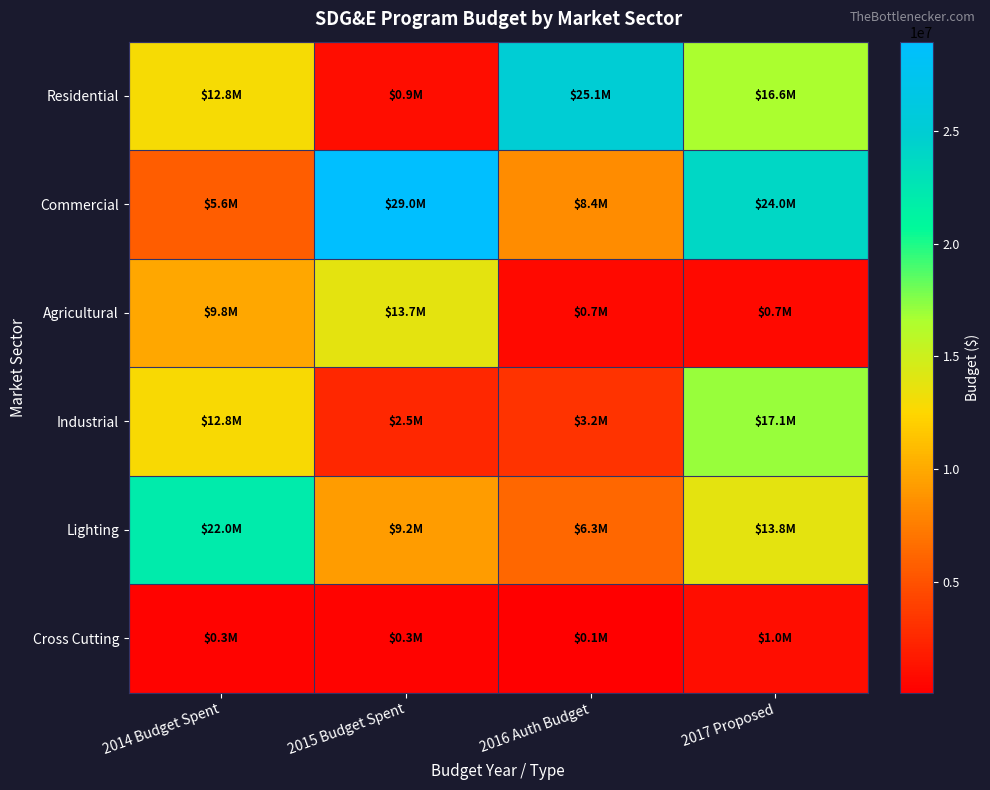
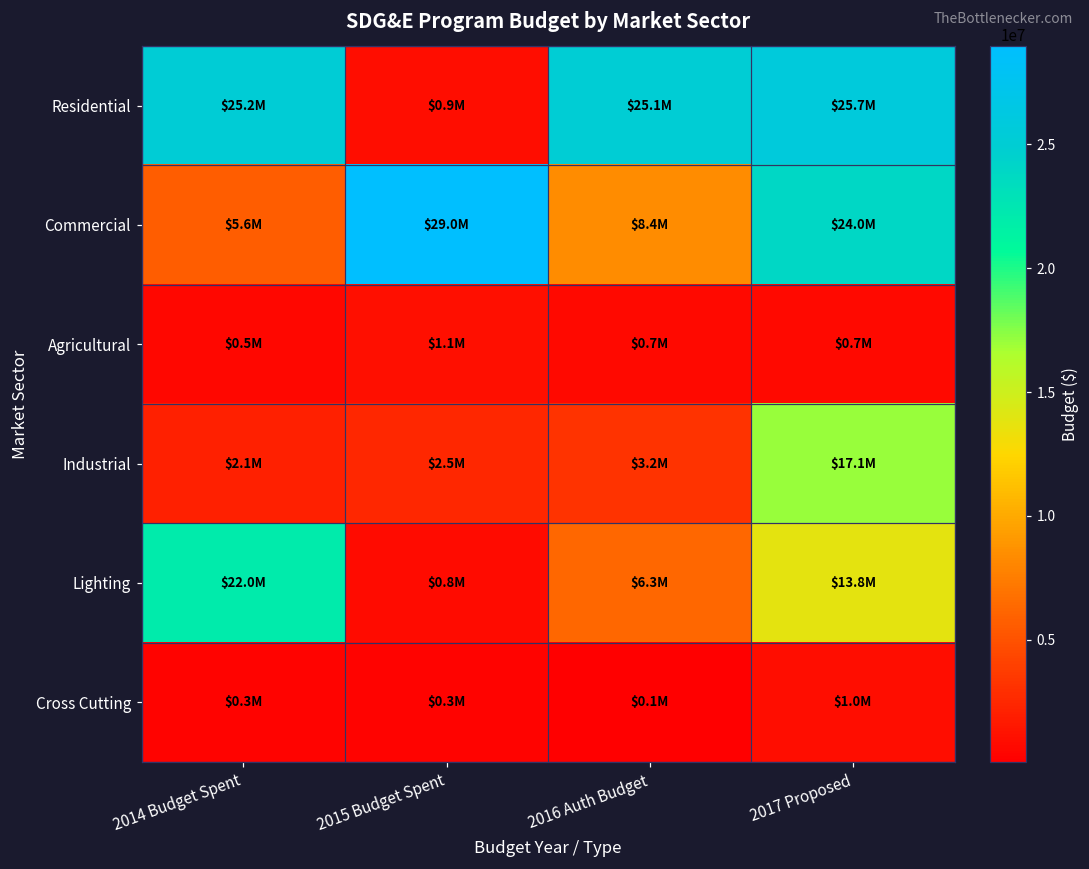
  {
    "Residential": {
-     "2014 Budget Spent": "$12.8M",
+     "2014 Budget Spent": "$25.2M",
      "2015 Budget Spent": "$0.9M",
      "2016 Auth Budget": "$25.1M",
-     "2017 Proposed": "$16.6M"
+     "2017 Proposed": "$25.7M"
    },
    "Commercial": {
      "2014 Budget Spent": "$5.6M",
      "2015 Budget Spent": "$29.0M",
      "2016 Auth Budget": "$8.4M",
      "2017 Proposed": "$24.0M"
    },
    "Agricultural": {
-     "2014 Budget Spent": "$9.8M",
-     "2015 Budget Spent": "$13.7M",
+     "2014 Budget Spent": "$0.5M",
+     "2015 Budget Spent": "$1.1M",
      "2016 Auth Budget": "$0.7M",
      "2017 Proposed": "$0.7M"
    },
    "Industrial": {
-     "2014 Budget Spent": "$12.8M",
+     "2014 Budget Spent": "$2.1M",
      "2015 Budget Spent": "$2.5M",
      "2016 Auth Budget": "$3.2M",
      "2017 Proposed": "$17.1M"
    },
    "Lighting": {
      "2014 Budget Spent": "$22.0M",
-     "2015 Budget Spent": "$9.2M",
+     "2015 Budget Spent": "$0.8M",
      "2016 Auth Budget": "$6.3M",
      "2017 Proposed": "$13.8M"
    },
    "Cross Cutting": {
      "2014 Budget Spent": "$0.3M",
      "2015 Budget Spent": "$0.3M",
      "2016 Auth Budget": "$0.1M",
      "2017 Proposed": "$1.0M"
    }
  }
